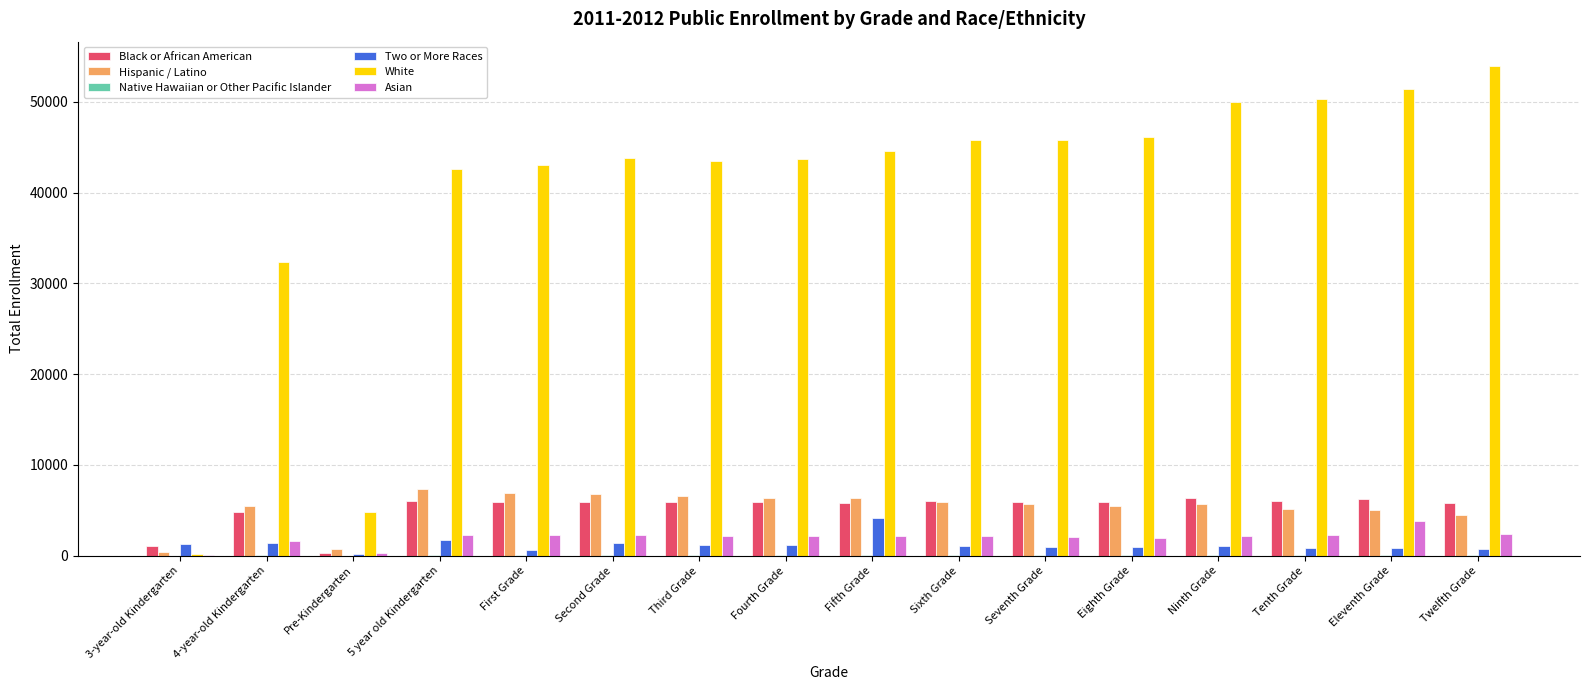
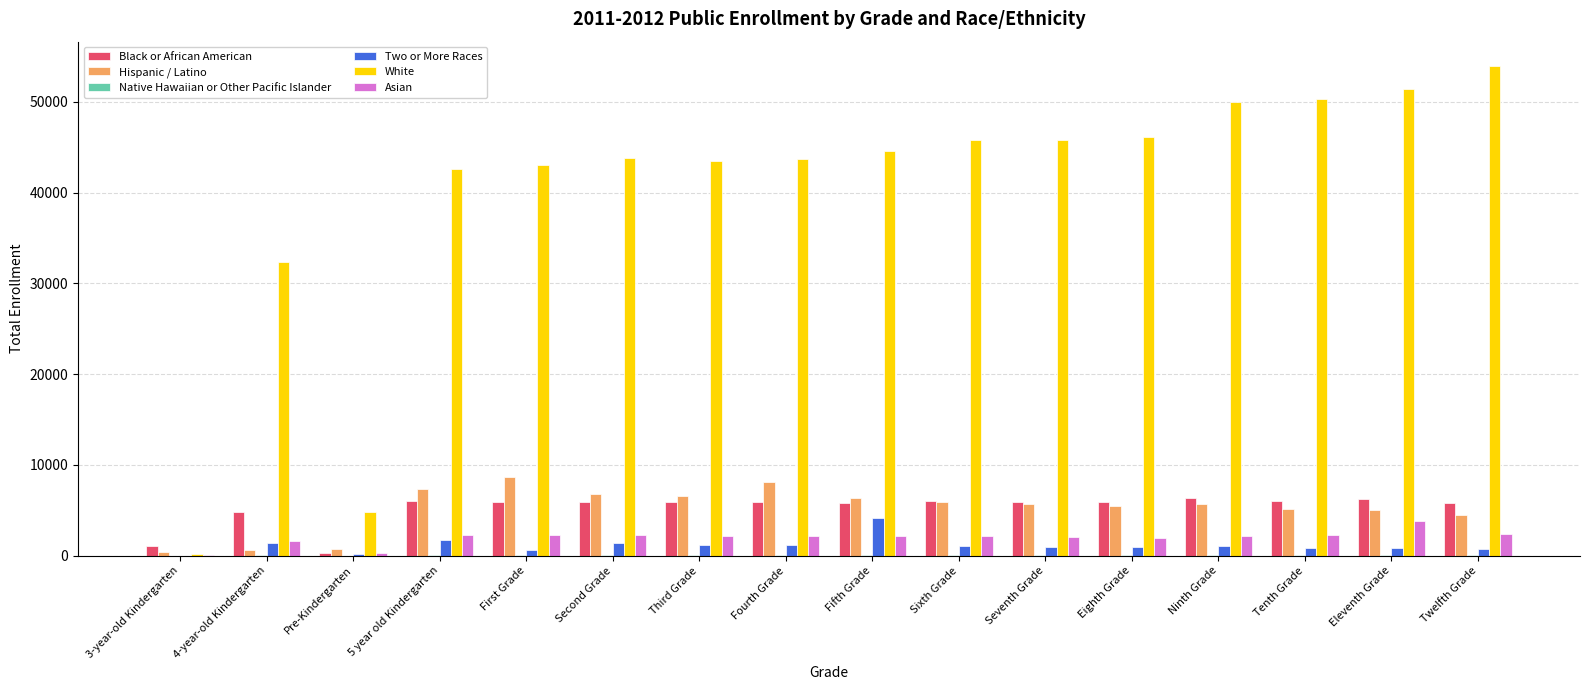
  {
    "Black or African American": {
      "3-year-old Kindergarten": 1000,
      "4-year-old Kindergarten": 5000,
      "Pre-Kindergarten": 0,
      "5 year old Kindergarten": 6000,
      "First Grade": 6000,
      "Second Grade": 6000,
      "Third Grade": 6000,
      "Fourth Grade": 6000,
      "Fifth Grade": 6000,
      "Sixth Grade": 6000,
      "Seventh Grade": 6000,
      "Eighth Grade": 6000,
      "Ninth Grade": 6000,
      "Tenth Grade": 6000,
      "Eleventh Grade": 6000,
      "Twelfth Grade": 6000
    },
    "Hispanic / Latino": {
      "3-year-old Kindergarten": 0,
-     "4-year-old Kindergarten": 5000,
+     "4-year-old Kindergarten": 1000,
      "Pre-Kindergarten": 1000,
      "5 year old Kindergarten": 7000,
-     "First Grade": 7000,
+     "First Grade": 9000,
      "Second Grade": 7000,
      "Third Grade": 7000,
-     "Fourth Grade": 6000,
+     "Fourth Grade": 8000,
      "Fifth Grade": 6000,
      "Sixth Grade": 6000,
      "Seventh Grade": 6000,
      "Eighth Grade": 5000,
      "Ninth Grade": 6000,
      "Tenth Grade": 5000,
      "Eleventh Grade": 5000,
      "Twelfth Grade": 5000
    },
    "Two or More Races": {
-     "3-year-old Kindergarten": 1000,
+     "3-year-old Kindergarten": 0,
      "4-year-old Kindergarten": 1000,
      "5 year old Kindergarten": 2000,
      "First Grade": 1000,
      "Second Grade": 1000,
      "Third Grade": 1000,
      "Fourth Grade": 1000,
      "Fifth Grade": 4000,
      "Sixth Grade": 1000,
      "Seventh Grade": 1000,
      "Eighth Grade": 1000,
      "Ninth Grade": 1000,
      "Tenth Grade": 1000,
      "Eleventh Grade": 1000,
      "Twelfth Grade": 1000
    },
    "White": {
      "4-year-old Kindergarten": 32000,
      "Pre-Kindergarten": 5000,
      "5 year old Kindergarten": 43000,
      "First Grade": 43000,
      "Second Grade": 44000,
      "Third Grade": 44000,
      "Fourth Grade": 44000,
      "Fifth Grade": 45000,
      "Sixth Grade": 46000,
      "Seventh Grade": 46000,
      "Eighth Grade": 46000,
      "Ninth Grade": 50000,
      "Tenth Grade": 50000,
      "Eleventh Grade": 51000,
      "Twelfth Grade": 54000
    },
    "Asian": {
      "4-year-old Kindergarten": 2000,
      "Pre-Kindergarten": 0,
      "5 year old Kindergarten": 2000,
      "First Grade": 2000,
      "Second Grade": 2000,
      "Third Grade": 2000,
      "Fourth Grade": 2000,
      "Fifth Grade": 2000,
      "Sixth Grade": 2000,
      "Seventh Grade": 2000,
      "Eighth Grade": 2000,
      "Ninth Grade": 2000,
      "Tenth Grade": 2000,
      "Eleventh Grade": 4000,
      "Twelfth Grade": 2000
    }
  }
